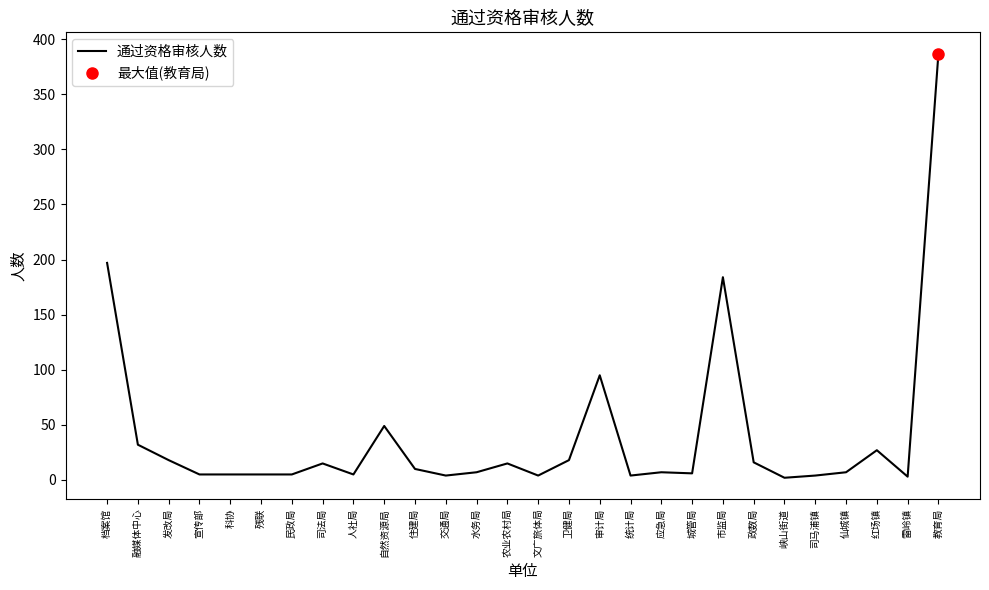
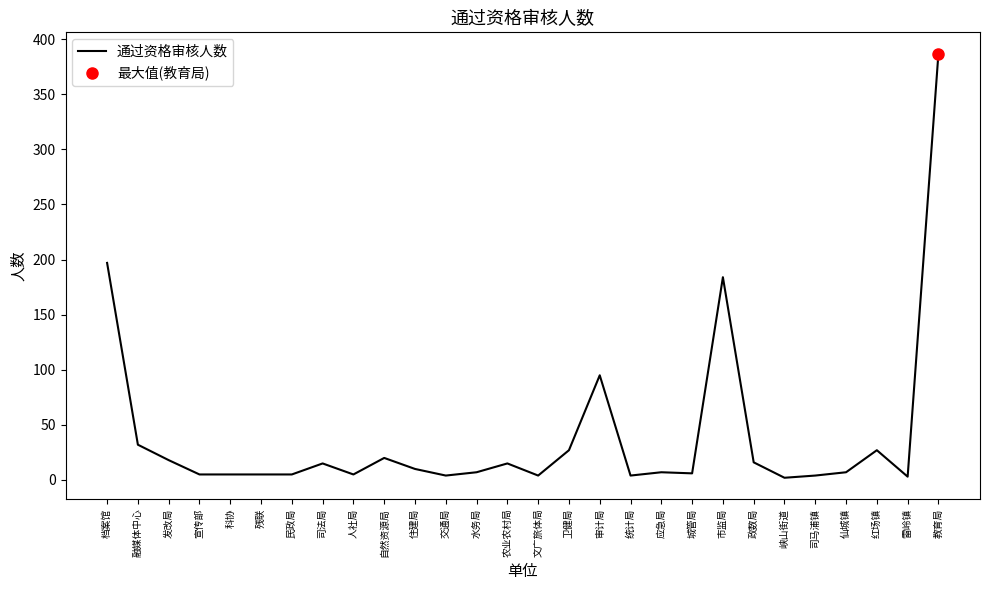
  {
    "通过资格审核人数": {
      "档案馆": 197,
      "融媒体中心": 32,
      "发改局": 18,
      "宣传部": 5,
      "科协": 5,
      "残联": 5,
      "民政局": 5,
      "司法局": 15,
      "人社局": 5,
-     "自然资源局": 49,
+     "自然资源局": 20,
      "住建局": 10,
      "交通局": 4,
      "水务局": 7,
      "农业农村局": 15,
      "文广旅体局": 4,
-     "卫健局": 18,
+     "卫健局": 27,
      "审计局": 95,
      "统计局": 4,
      "应急局": 7,
      "城管局": 6,
      "市监局": 184,
      "政数局": 16,
      "峡山街道": 2,
      "司马浦镇": 4,
      "仙城镇": 7,
      "红场镇": 27,
      "雷岭镇": 3
    }
  }
